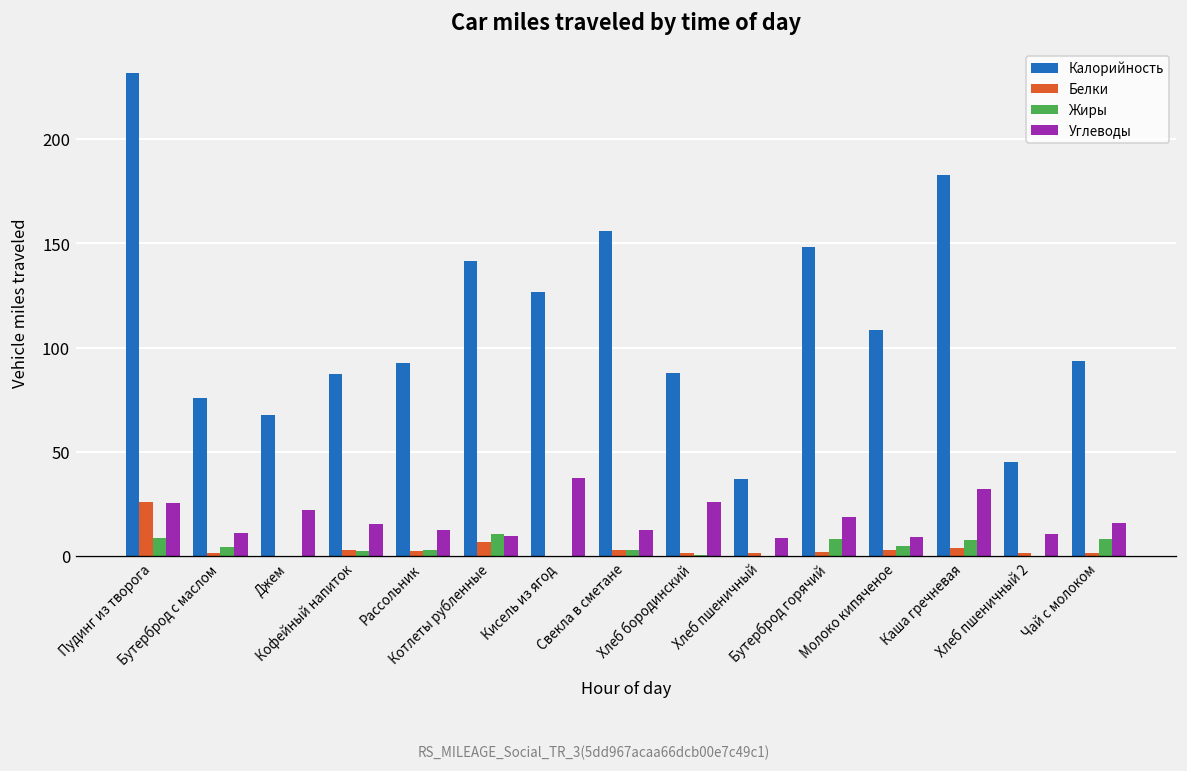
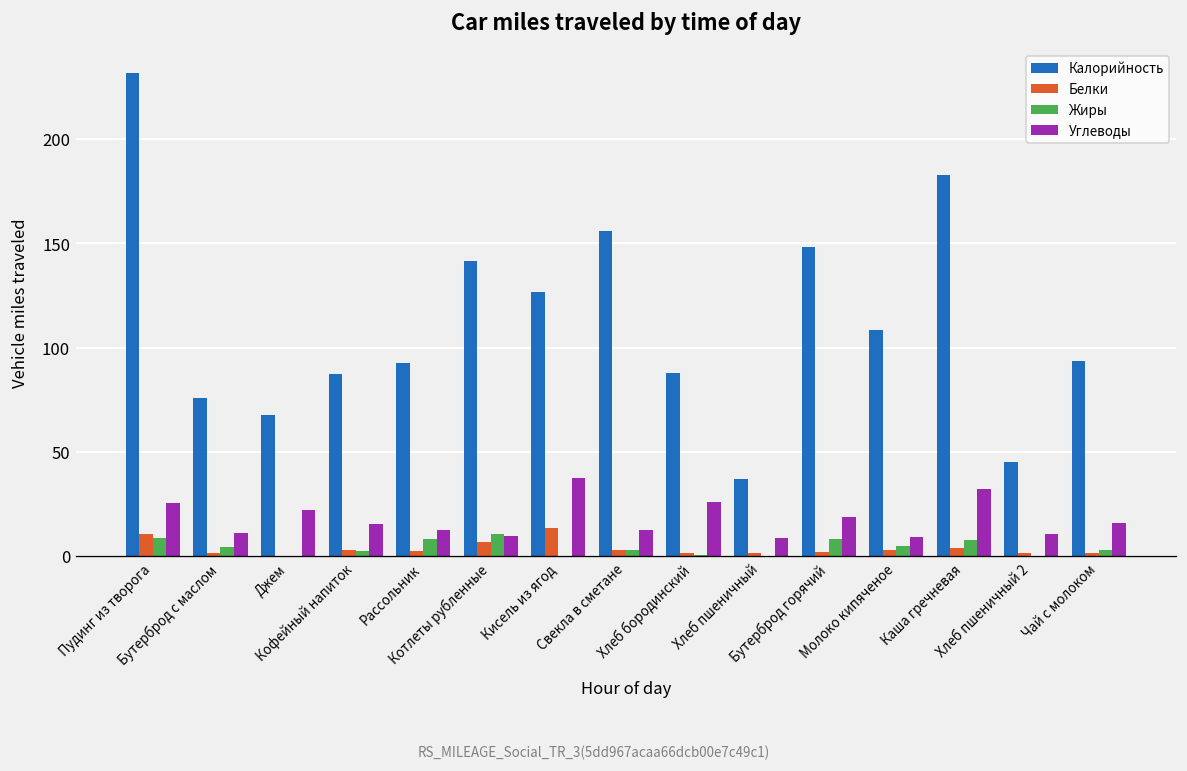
  {
    "Калорийность": {
      "Пудинг из творога": 231,
      "Бутерброд с маслом": 76,
      "Джем": 68,
      "Кофейный напиток": 87,
      "Рассольник": 92,
      "Котлеты рубленные": 141,
      "Кисель из ягод": 127,
      "Свекла в сметане": 156,
      "Хлеб бородинский": 88,
      "Хлеб пшеничный": 37,
      "Бутерброд горячий": 148,
      "Молоко кипяченое": 109,
      "Каша гречневая": 183,
      "Хлеб пшеничный 2": 45,
      "Чай с молоком": 94
    },
    "Белки": {
-     "Пудинг из творога": 26,
+     "Пудинг из творога": 11,
      "Бутерброд с маслом": 2,
      "Джем": 0,
      "Кофейный напиток": 3,
      "Рассольник": 3,
      "Котлеты рубленные": 7,
-     "Кисель из ягод": 0,
+     "Кисель из ягод": 14,
      "Свекла в сметане": 3,
      "Бутерброд горячий": 2,
      "Молоко кипяченое": 3,
      "Каша гречневая": 4,
      "Хлеб пшеничный 2": 2,
      "Чай с молоком": 2
    },
    "Жиры": {
      "Пудинг из творога": 9,
      "Бутерброд с маслом": 4,
      "Джем": 0,
      "Кофейный напиток": 2,
-     "Рассольник": 3,
+     "Рассольник": 8,
      "Котлеты рубленные": 11,
      "Свекла в сметане": 3,
      "Бутерброд горячий": 8,
      "Молоко кипяченое": 5,
      "Каша гречневая": 8,
-     "Чай с молоком": 8
+     "Чай с молоком": 3
    },
    "Углеводы": {
      "Пудинг из творога": 26,
      "Бутерброд с маслом": 11,
      "Джем": 22,
      "Кофейный напиток": 15,
      "Рассольник": 13,
      "Котлеты рубленные": 10,
      "Кисель из ягод": 38,
      "Свекла в сметане": 13,
      "Хлеб бородинский": 26,
      "Хлеб пшеничный": 9,
      "Бутерброд горячий": 19,
      "Молоко кипяченое": 9,
      "Каша гречневая": 32,
      "Хлеб пшеничный 2": 11,
      "Чай с молоком": 16
    }
  }
